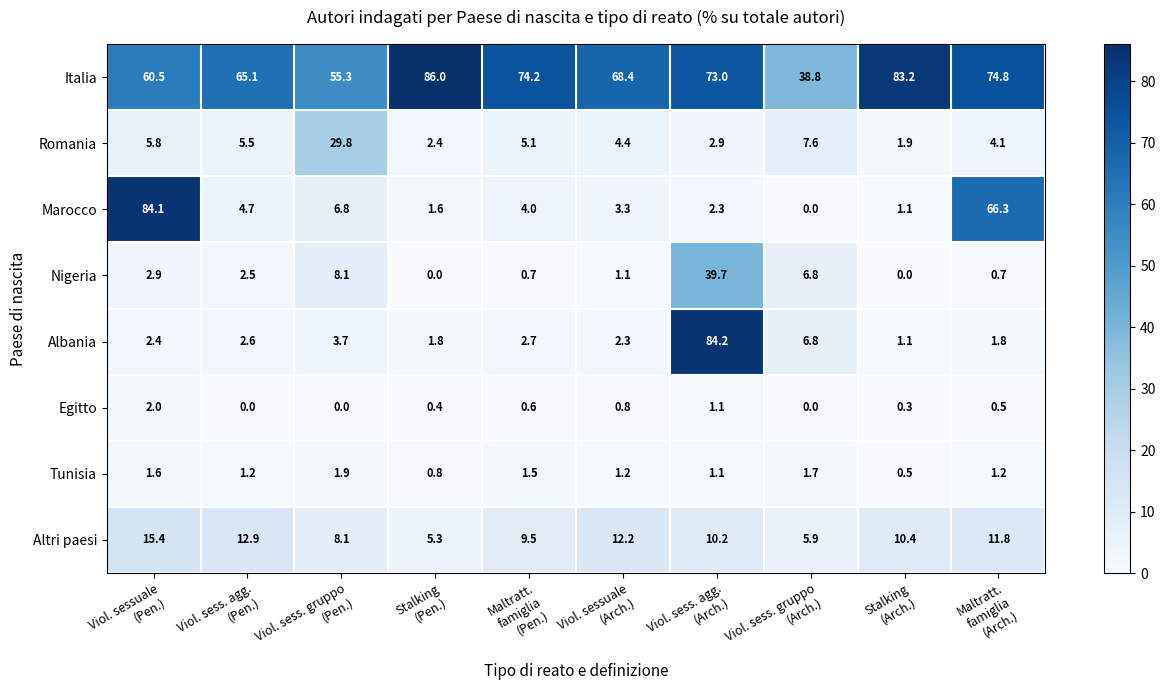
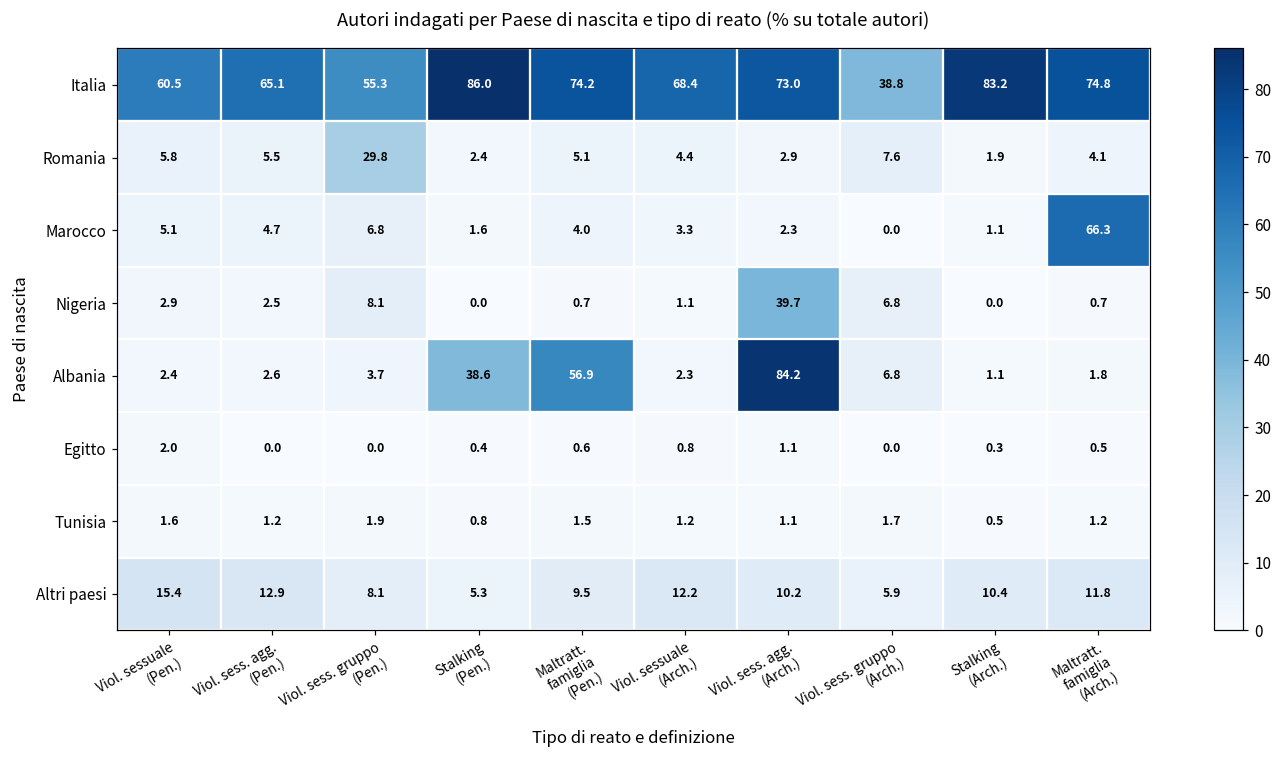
  {
    "Italia": {
      "Viol. sessuale (Pen.)": 60.5,
      "Viol. sess. agg. (Pen.)": 65.1,
      "Viol. sess. gruppo (Pen.)": 55.3,
      "Stalking (Pen.)": 86.0,
      "Maltratt. famiglia (Pen.)": 74.2,
      "Viol. sessuale (Arch.)": 68.4,
      "Viol. sess. agg. (Arch.)": 73.0,
      "Viol. sess. gruppo (Arch.)": 38.8,
      "Stalking (Arch.)": 83.2,
      "Maltratt. famiglia (Arch.)": 74.8
    },
    "Romania": {
      "Viol. sessuale (Pen.)": 5.8,
      "Viol. sess. agg. (Pen.)": 5.5,
      "Viol. sess. gruppo (Pen.)": 29.8,
      "Stalking (Pen.)": 2.4,
      "Maltratt. famiglia (Pen.)": 5.1,
      "Viol. sessuale (Arch.)": 4.4,
      "Viol. sess. agg. (Arch.)": 2.9,
      "Viol. sess. gruppo (Arch.)": 7.6,
      "Stalking (Arch.)": 1.9,
      "Maltratt. famiglia (Arch.)": 4.1
    },
    "Marocco": {
-     "Viol. sessuale (Pen.)": 84.1,
+     "Viol. sessuale (Pen.)": 5.1,
      "Viol. sess. agg. (Pen.)": 4.7,
      "Viol. sess. gruppo (Pen.)": 6.8,
      "Stalking (Pen.)": 1.6,
      "Maltratt. famiglia (Pen.)": 4.0,
      "Viol. sessuale (Arch.)": 3.3,
      "Viol. sess. agg. (Arch.)": 2.3,
      "Viol. sess. gruppo (Arch.)": 0.0,
      "Stalking (Arch.)": 1.1,
      "Maltratt. famiglia (Arch.)": 66.3
    },
    "Nigeria": {
      "Viol. sessuale (Pen.)": 2.9,
      "Viol. sess. agg. (Pen.)": 2.5,
      "Viol. sess. gruppo (Pen.)": 8.1,
      "Stalking (Pen.)": 0.0,
      "Maltratt. famiglia (Pen.)": 0.7,
      "Viol. sessuale (Arch.)": 1.1,
      "Viol. sess. agg. (Arch.)": 39.7,
      "Viol. sess. gruppo (Arch.)": 6.8,
      "Stalking (Arch.)": 0.0,
      "Maltratt. famiglia (Arch.)": 0.7
    },
    "Albania": {
      "Viol. sessuale (Pen.)": 2.4,
      "Viol. sess. agg. (Pen.)": 2.6,
      "Viol. sess. gruppo (Pen.)": 3.7,
-     "Stalking (Pen.)": 1.8,
-     "Maltratt. famiglia (Pen.)": 2.7,
+     "Stalking (Pen.)": 38.6,
+     "Maltratt. famiglia (Pen.)": 56.9,
      "Viol. sessuale (Arch.)": 2.3,
      "Viol. sess. agg. (Arch.)": 84.2,
      "Viol. sess. gruppo (Arch.)": 6.8,
      "Stalking (Arch.)": 1.1,
      "Maltratt. famiglia (Arch.)": 1.8
    },
    "Egitto": {
      "Viol. sessuale (Pen.)": 2.0,
      "Viol. sess. agg. (Pen.)": 0.0,
      "Viol. sess. gruppo (Pen.)": 0.0,
      "Stalking (Pen.)": 0.4,
      "Maltratt. famiglia (Pen.)": 0.6,
      "Viol. sessuale (Arch.)": 0.8,
      "Viol. sess. agg. (Arch.)": 1.1,
      "Viol. sess. gruppo (Arch.)": 0.0,
      "Stalking (Arch.)": 0.3,
      "Maltratt. famiglia (Arch.)": 0.5
    },
    "Tunisia": {
      "Viol. sessuale (Pen.)": 1.6,
      "Viol. sess. agg. (Pen.)": 1.2,
      "Viol. sess. gruppo (Pen.)": 1.9,
      "Stalking (Pen.)": 0.8,
      "Maltratt. famiglia (Pen.)": 1.5,
      "Viol. sessuale (Arch.)": 1.2,
      "Viol. sess. agg. (Arch.)": 1.1,
      "Viol. sess. gruppo (Arch.)": 1.7,
      "Stalking (Arch.)": 0.5,
      "Maltratt. famiglia (Arch.)": 1.2
    },
    "Altri paesi": {
      "Viol. sessuale (Pen.)": 15.4,
      "Viol. sess. agg. (Pen.)": 12.9,
      "Viol. sess. gruppo (Pen.)": 8.1,
      "Stalking (Pen.)": 5.3,
      "Maltratt. famiglia (Pen.)": 9.5,
      "Viol. sessuale (Arch.)": 12.2,
      "Viol. sess. agg. (Arch.)": 10.2,
      "Viol. sess. gruppo (Arch.)": 5.9,
      "Stalking (Arch.)": 10.4,
      "Maltratt. famiglia (Arch.)": 11.8
    }
  }
